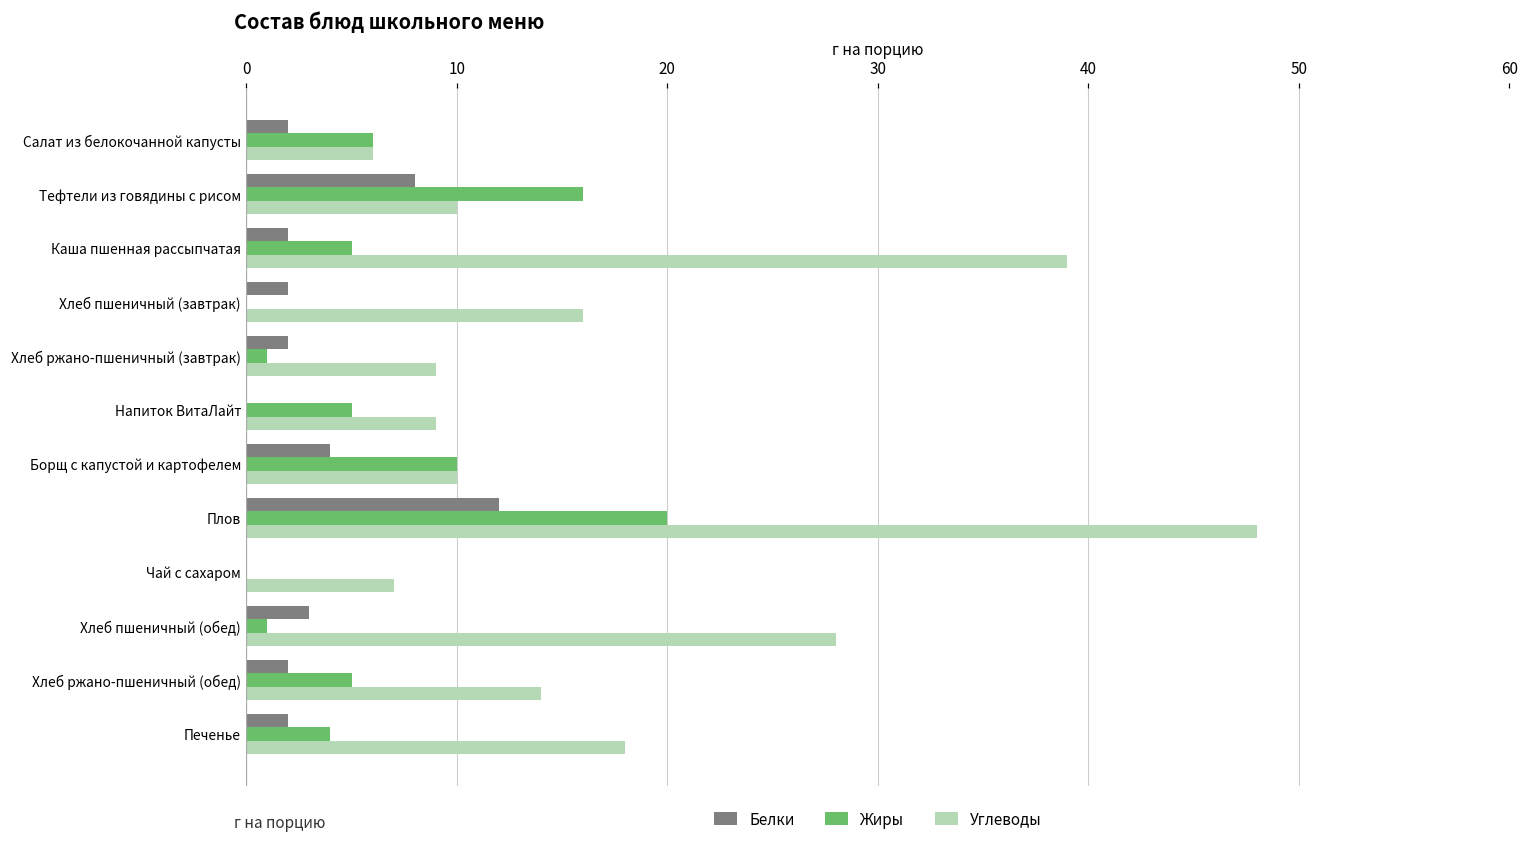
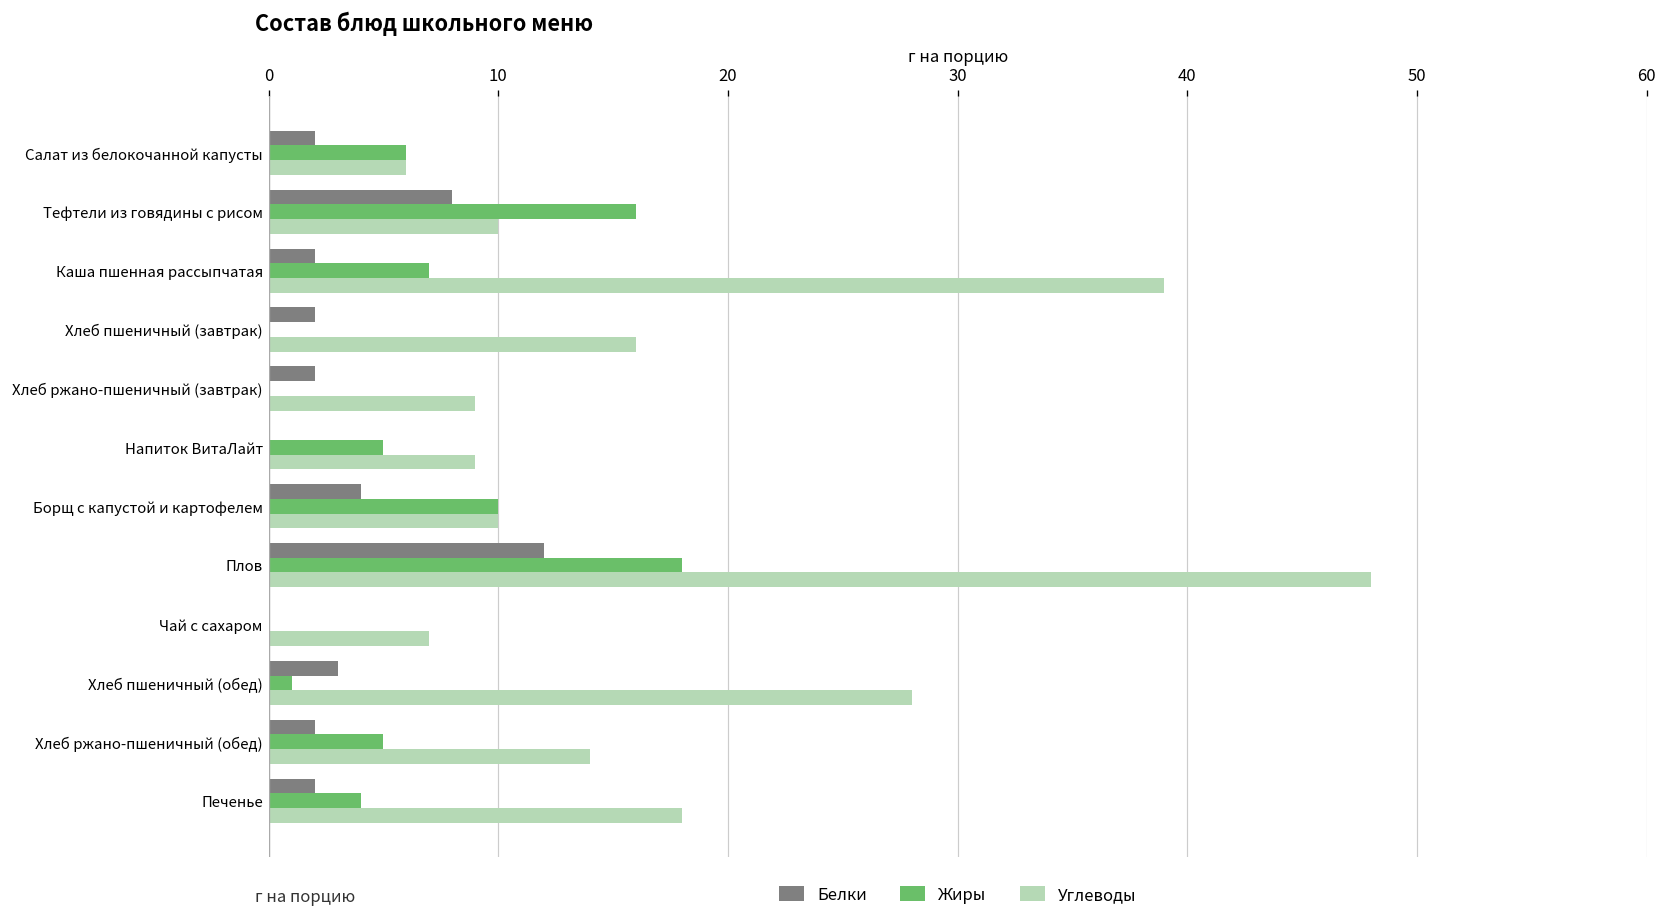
  {
    "Белки": {
      "Салат из белокочанной капусты": 2,
      "Тефтели из говядины с рисом": 8,
      "Каша пшенная рассыпчатая": 2,
      "Хлеб пшеничный (завтрак)": 2,
      "Хлеб ржано-пшеничный (завтрак)": 2,
      "Напиток ВитаЛайт": 0,
      "Борщ с капустой и картофелем": 4,
      "Плов": 12,
      "Чай с сахаром": 0,
      "Хлеб пшеничный (обед)": 3,
      "Хлеб ржано-пшеничный (обед)": 2,
      "Печенье": 2
    },
    "Жиры": {
      "Салат из белокочанной капусты": 6,
      "Тефтели из говядины с рисом": 16,
-     "Каша пшенная рассыпчатая": 5,
+     "Каша пшенная рассыпчатая": 7,
      "Хлеб пшеничный (завтрак)": 0,
-     "Хлеб ржано-пшеничный (завтрак)": 1,
+     "Хлеб ржано-пшеничный (завтрак)": 0,
      "Напиток ВитаЛайт": 5,
      "Борщ с капустой и картофелем": 10,
-     "Плов": 20,
+     "Плов": 18,
      "Чай с сахаром": 0,
      "Хлеб пшеничный (обед)": 1,
      "Хлеб ржано-пшеничный (обед)": 5,
      "Печенье": 4
    },
    "Углеводы": {
      "Салат из белокочанной капусты": 6,
      "Тефтели из говядины с рисом": 10,
      "Каша пшенная рассыпчатая": 39,
      "Хлеб пшеничный (завтрак)": 16,
      "Хлеб ржано-пшеничный (завтрак)": 9,
      "Напиток ВитаЛайт": 9,
      "Борщ с капустой и картофелем": 10,
      "Плов": 48,
      "Чай с сахаром": 7,
      "Хлеб пшеничный (обед)": 28,
      "Хлеб ржано-пшеничный (обед)": 14,
      "Печенье": 18
    }
  }
